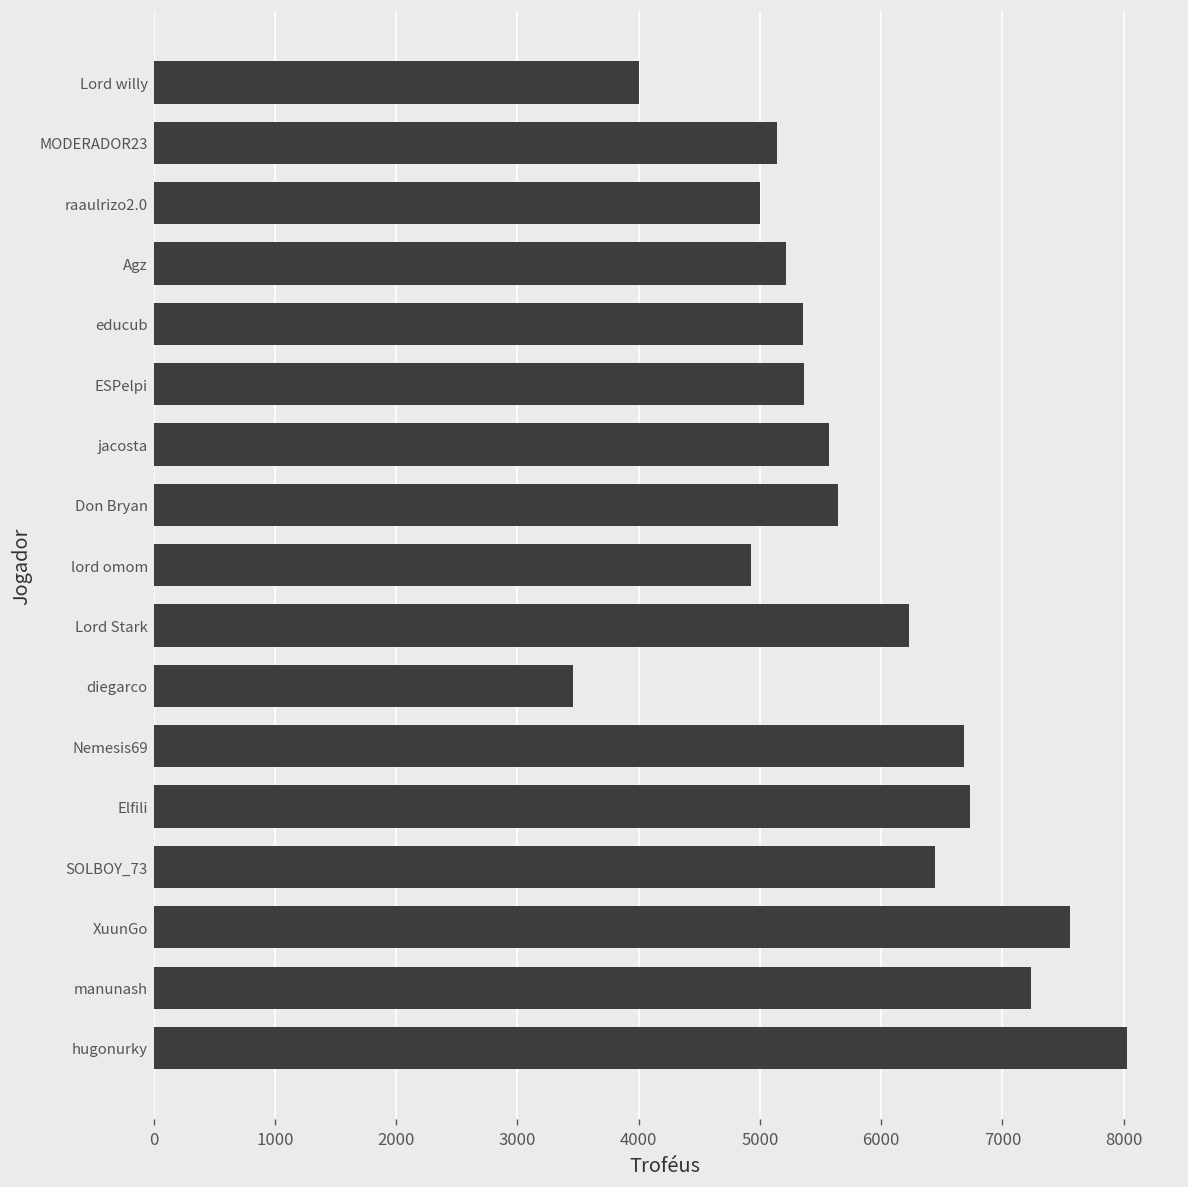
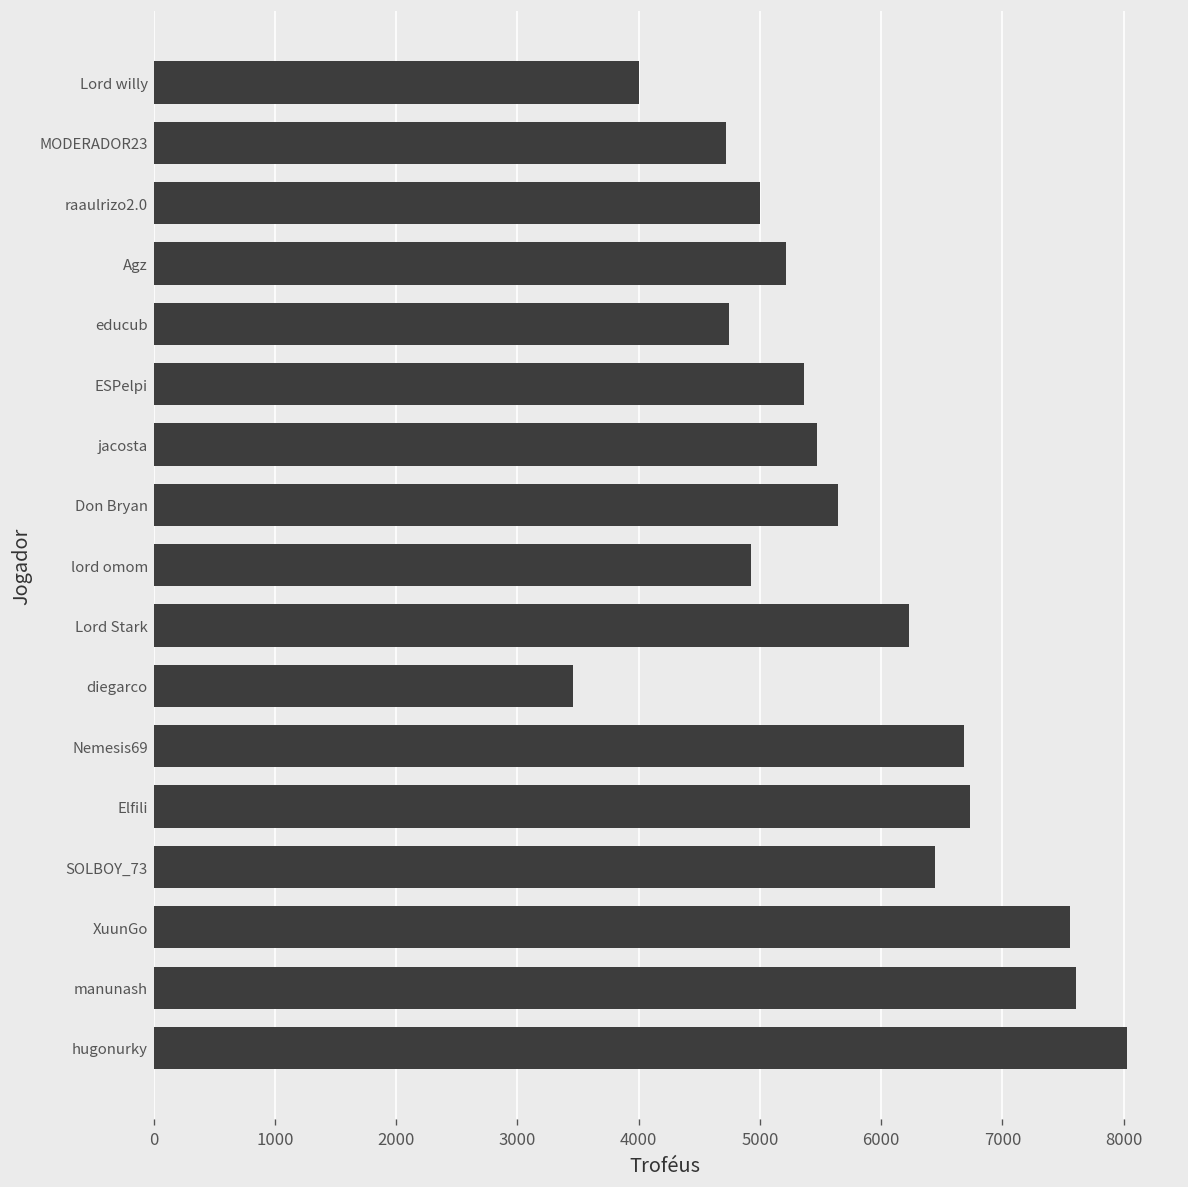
  {
    "Lord willy": 4000,
-   "MODERADOR23": 5140,
+   "MODERADOR23": 4720,
    "raaulrizo2.0": 5000,
    "Agz": 5210,
-   "educub": 5350,
+   "educub": 4740,
    "ESPelpi": 5360,
-   "jacosta": 5570,
+   "jacosta": 5470,
    "Don Bryan": 5650,
    "lord omom": 4920,
    "Lord Stark": 6230,
    "diegarco": 3460,
    "Nemesis69": 6690,
    "Elfili": 6730,
    "SOLBOY_73": 6450,
    "XuunGo": 7560,
-   "manunash": 7240,
+   "manunash": 7610,
    "hugonurky": 8030
  }
